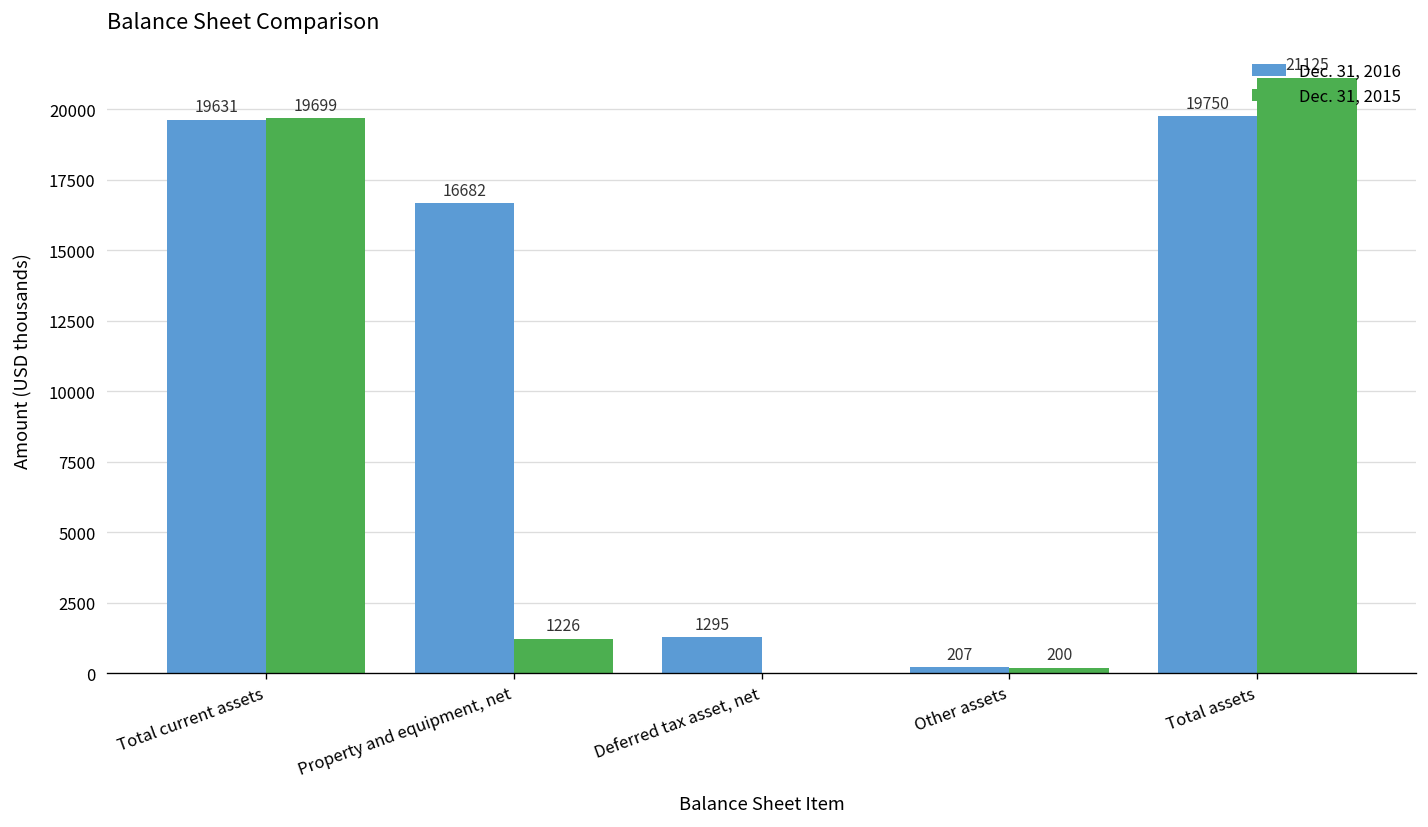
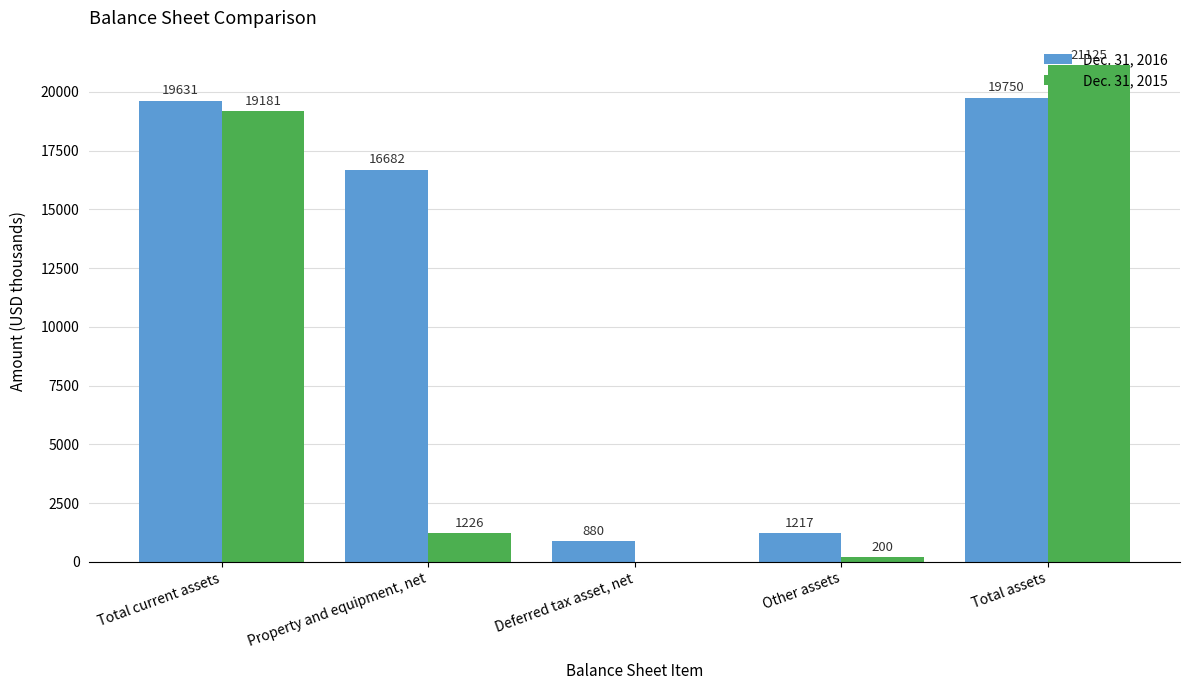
  {
    "Dec. 31, 2016": {
      "Total current assets": 19631,
      "Property and equipment, net": 16682,
-     "Deferred tax asset, net": 1295,
-     "Other assets": 207,
+     "Deferred tax asset, net": 880,
+     "Other assets": 1217,
      "Total assets": 19750
    },
    "Dec. 31, 2015": {
-     "Total current assets": 19699,
+     "Total current assets": 19181,
      "Property and equipment, net": 1226,
      "Other assets": 200,
      "Total assets": 21125
    }
  }
